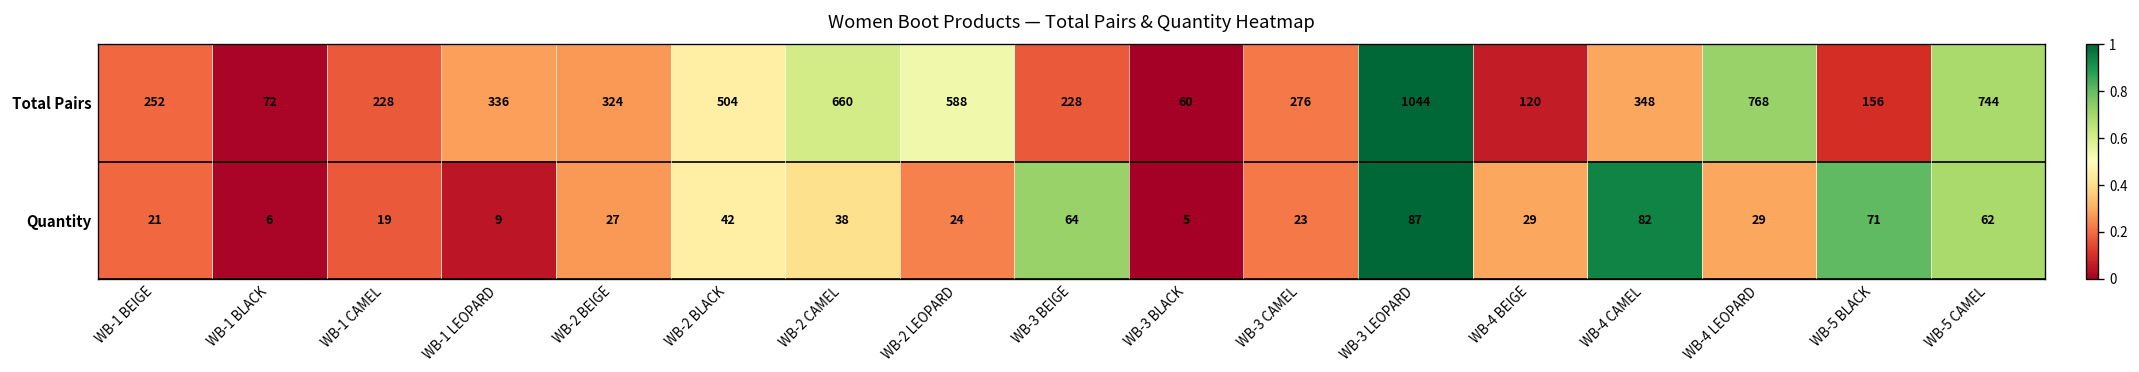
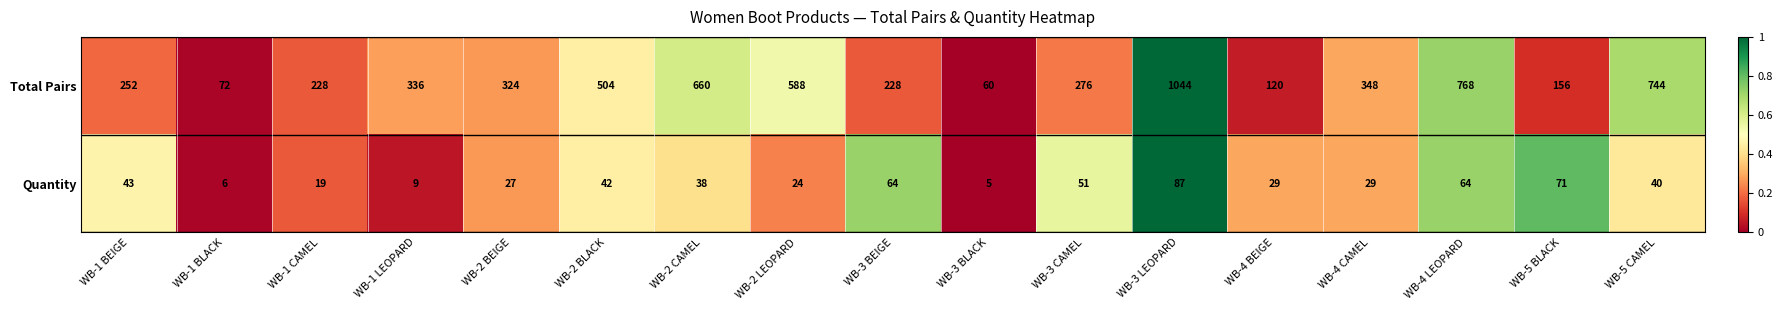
  {
    "Total Pairs": {
      "WB-1 BEIGE": 252,
      "WB-1 BLACK": 72,
      "WB-1 CAMEL": 228,
      "WB-1 LEOPARD": 336,
      "WB-2 BEIGE": 324,
      "WB-2 BLACK": 504,
      "WB-2 CAMEL": 660,
      "WB-2 LEOPARD": 588,
      "WB-3 BEIGE": 228,
      "WB-3 BLACK": 60,
      "WB-3 CAMEL": 276,
      "WB-3 LEOPARD": 1044,
      "WB-4 BEIGE": 120,
      "WB-4 CAMEL": 348,
      "WB-4 LEOPARD": 768,
      "WB-5 BLACK": 156,
      "WB-5 CAMEL": 744
    },
    "Quantity": {
-     "WB-1 BEIGE": 21,
+     "WB-1 BEIGE": 43,
      "WB-1 BLACK": 6,
      "WB-1 CAMEL": 19,
      "WB-1 LEOPARD": 9,
      "WB-2 BEIGE": 27,
      "WB-2 BLACK": 42,
      "WB-2 CAMEL": 38,
      "WB-2 LEOPARD": 24,
      "WB-3 BEIGE": 64,
      "WB-3 BLACK": 5,
-     "WB-3 CAMEL": 23,
+     "WB-3 CAMEL": 51,
      "WB-3 LEOPARD": 87,
      "WB-4 BEIGE": 29,
-     "WB-4 CAMEL": 82,
-     "WB-4 LEOPARD": 29,
+     "WB-4 CAMEL": 29,
+     "WB-4 LEOPARD": 64,
      "WB-5 BLACK": 71,
-     "WB-5 CAMEL": 62
+     "WB-5 CAMEL": 40
    }
  }
